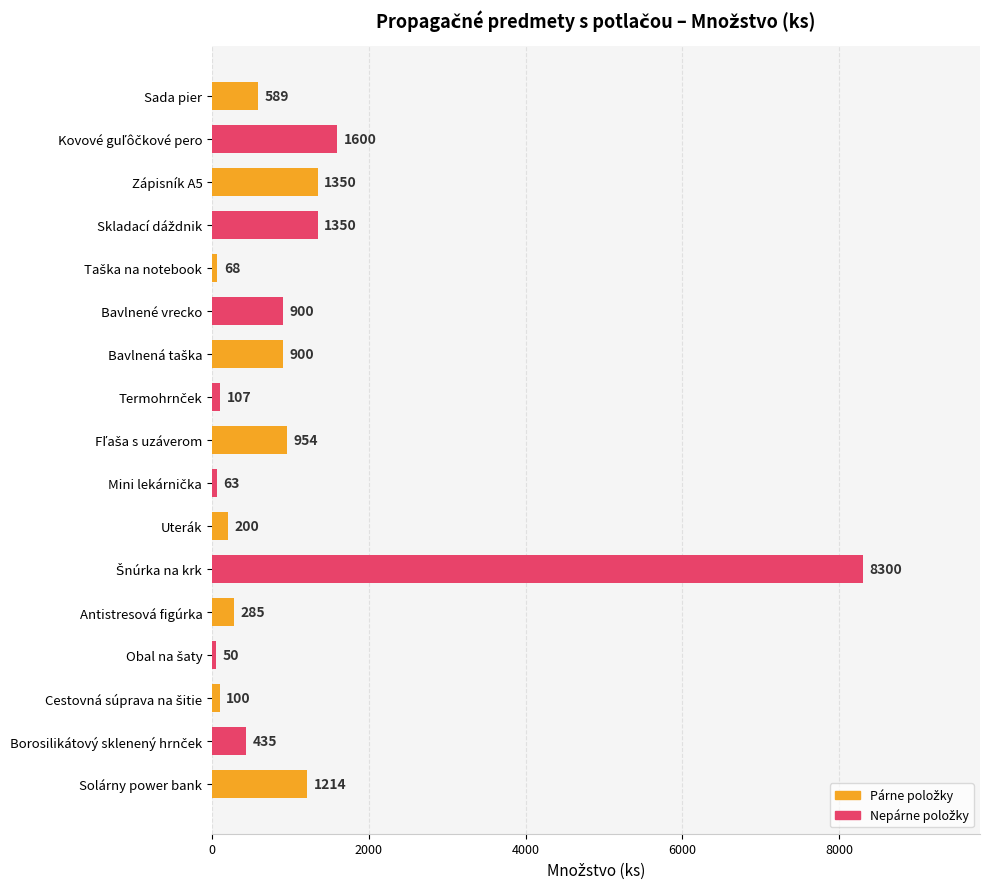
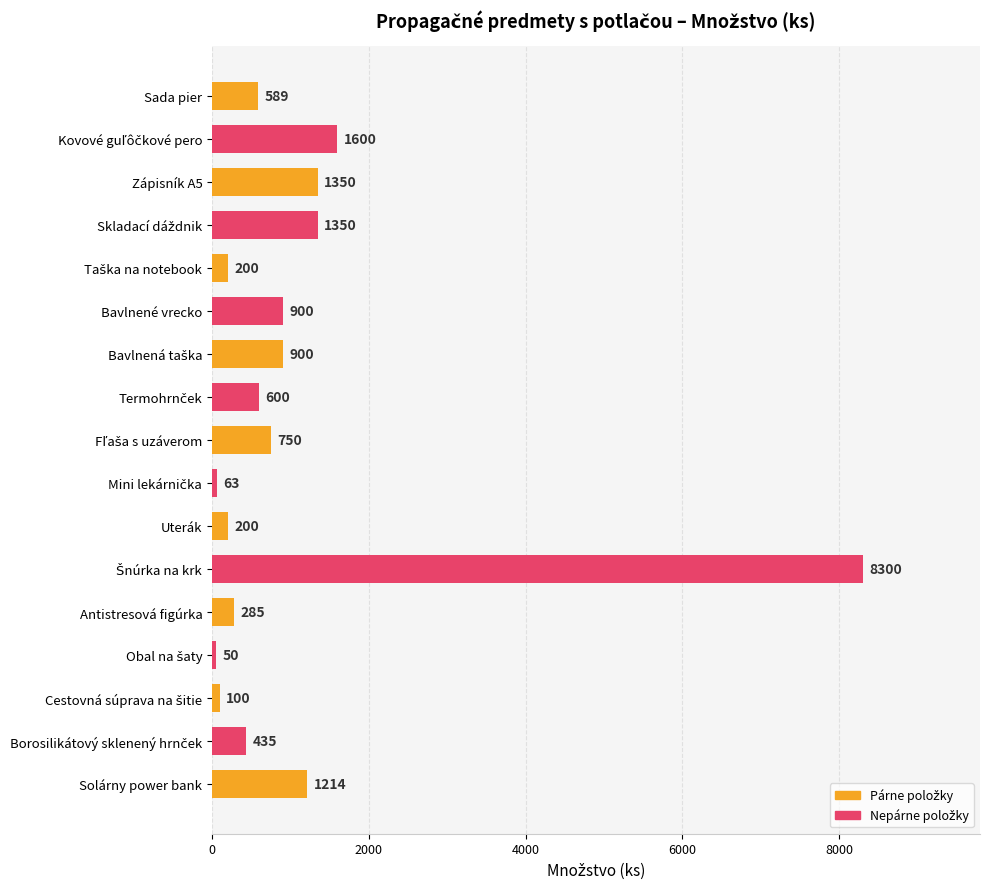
  {
    "Sada pier": 589,
    "Kovové guľôčkové pero": 1600,
    "Zápisník A5": 1350,
    "Skladací dáždnik": 1350,
-   "Taška na notebook": 68,
+   "Taška na notebook": 200,
    "Bavlnené vrecko": 900,
    "Bavlnená taška": 900,
-   "Termohrnček": 107,
-   "Fľaša s uzáverom": 954,
+   "Termohrnček": 600,
+   "Fľaša s uzáverom": 750,
    "Mini lekárnička": 63,
    "Uterák": 200,
    "Šnúrka na krk": 8300,
    "Antistresová figúrka": 285,
    "Obal na šaty": 50,
    "Cestovná súprava na šitie": 100,
    "Borosilikátový sklenený hrnček": 435,
    "Solárny power bank": 1214
  }
